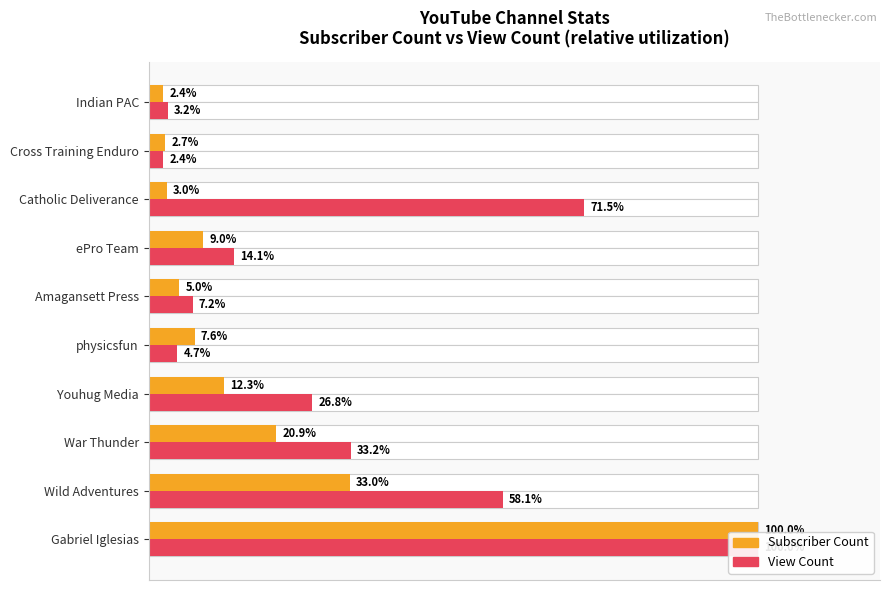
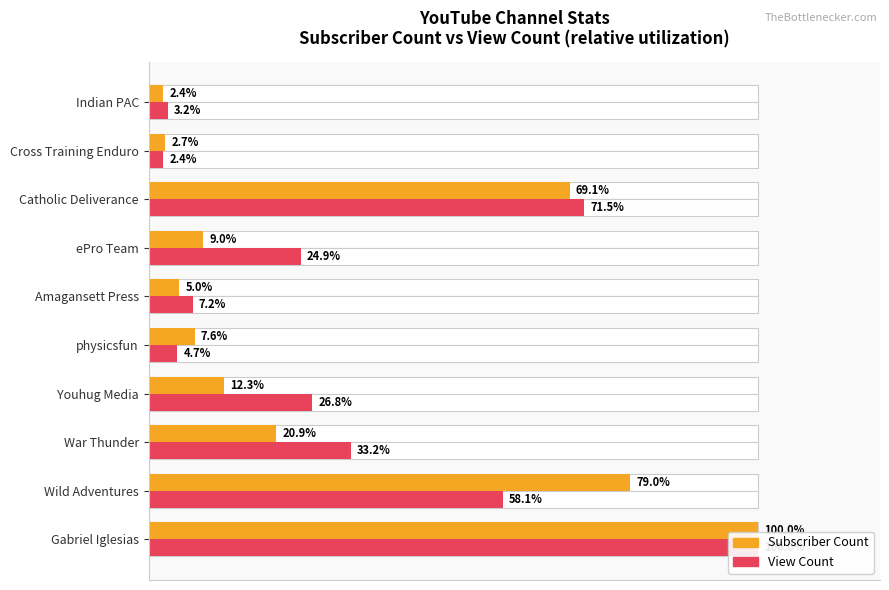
  {
    "Subscriber Count": {
-     "Catholic Deliverance": "3.0%",
-     "Wild Adventures": "33.0%"
+     "Catholic Deliverance": "69.1%",
+     "Wild Adventures": "79.0%"
    },
    "View Count": {
-     "ePro Team": "14.1%"
+     "ePro Team": "24.9%"
    }
  }
